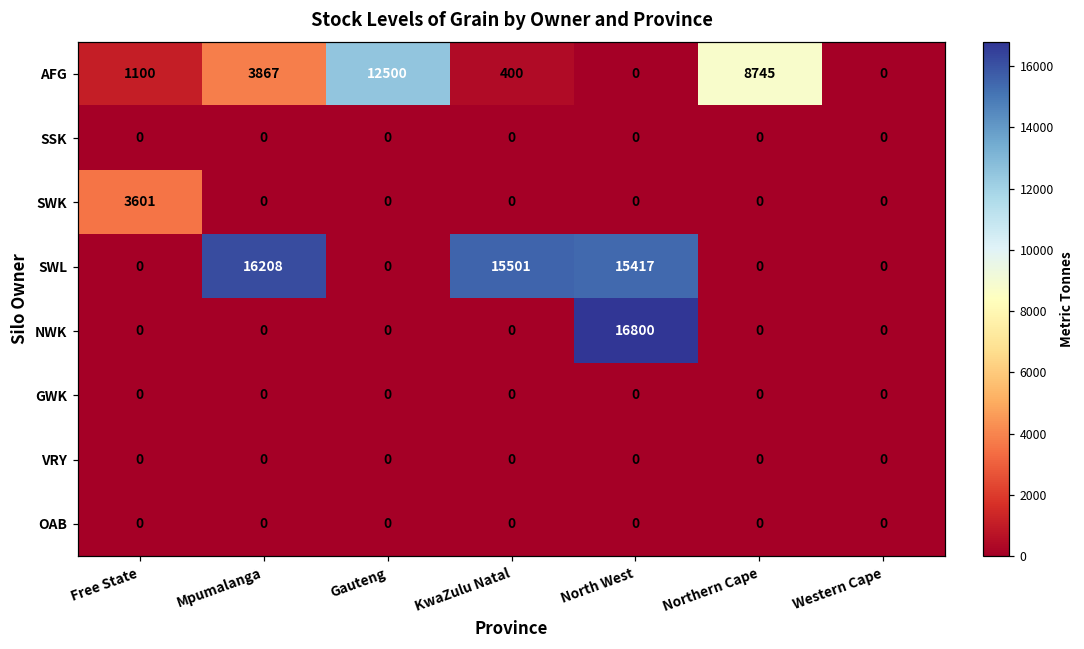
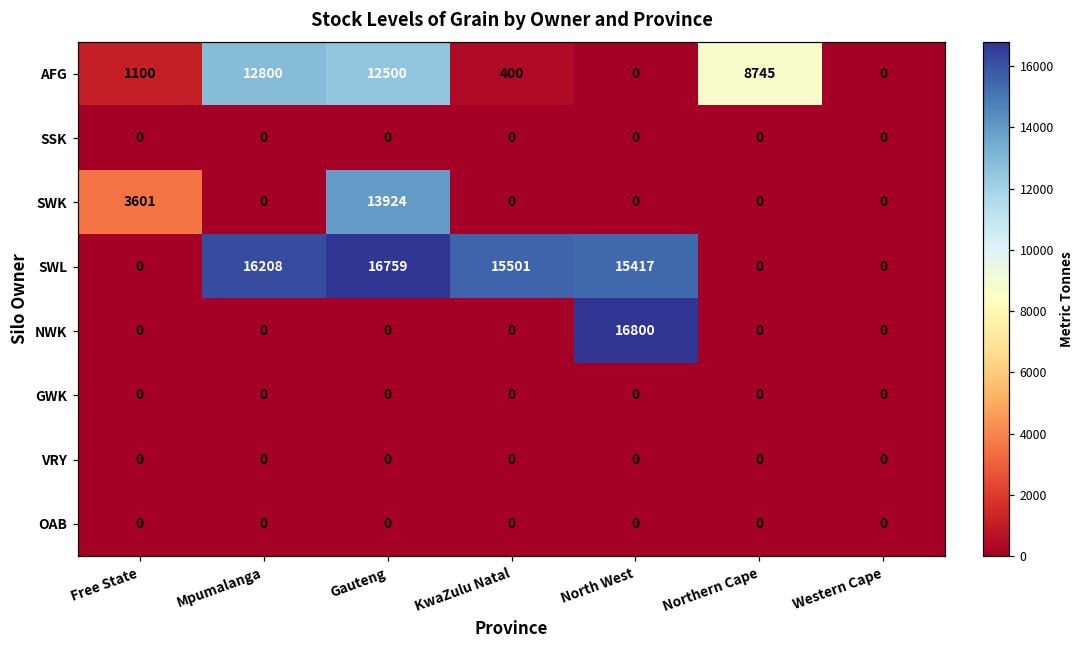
  {
    "AFG": {
      "Free State": 1100,
-     "Mpumalanga": 3867,
+     "Mpumalanga": 12800,
      "Gauteng": 12500,
      "KwaZulu Natal": 400,
      "North West": 0,
      "Northern Cape": 8745,
      "Western Cape": 0
    },
    "SSK": {
      "Free State": 0,
      "Mpumalanga": 0,
      "Gauteng": 0,
      "KwaZulu Natal": 0,
      "North West": 0,
      "Northern Cape": 0,
      "Western Cape": 0
    },
    "SWK": {
      "Free State": 3601,
      "Mpumalanga": 0,
-     "Gauteng": 0,
+     "Gauteng": 13924,
      "KwaZulu Natal": 0,
      "North West": 0,
      "Northern Cape": 0,
      "Western Cape": 0
    },
    "SWL": {
      "Free State": 0,
      "Mpumalanga": 16208,
-     "Gauteng": 0,
+     "Gauteng": 16759,
      "KwaZulu Natal": 15501,
      "North West": 15417,
      "Northern Cape": 0,
      "Western Cape": 0
    },
    "NWK": {
      "Free State": 0,
      "Mpumalanga": 0,
      "Gauteng": 0,
      "KwaZulu Natal": 0,
      "North West": 16800,
      "Northern Cape": 0,
      "Western Cape": 0
    },
    "GWK": {
      "Free State": 0,
      "Mpumalanga": 0,
      "Gauteng": 0,
      "KwaZulu Natal": 0,
      "North West": 0,
      "Northern Cape": 0,
      "Western Cape": 0
    },
    "VRY": {
      "Free State": 0,
      "Mpumalanga": 0,
      "Gauteng": 0,
      "KwaZulu Natal": 0,
      "North West": 0,
      "Northern Cape": 0,
      "Western Cape": 0
    },
    "OAB": {
      "Free State": 0,
      "Mpumalanga": 0,
      "Gauteng": 0,
      "KwaZulu Natal": 0,
      "North West": 0,
      "Northern Cape": 0,
      "Western Cape": 0
    }
  }
